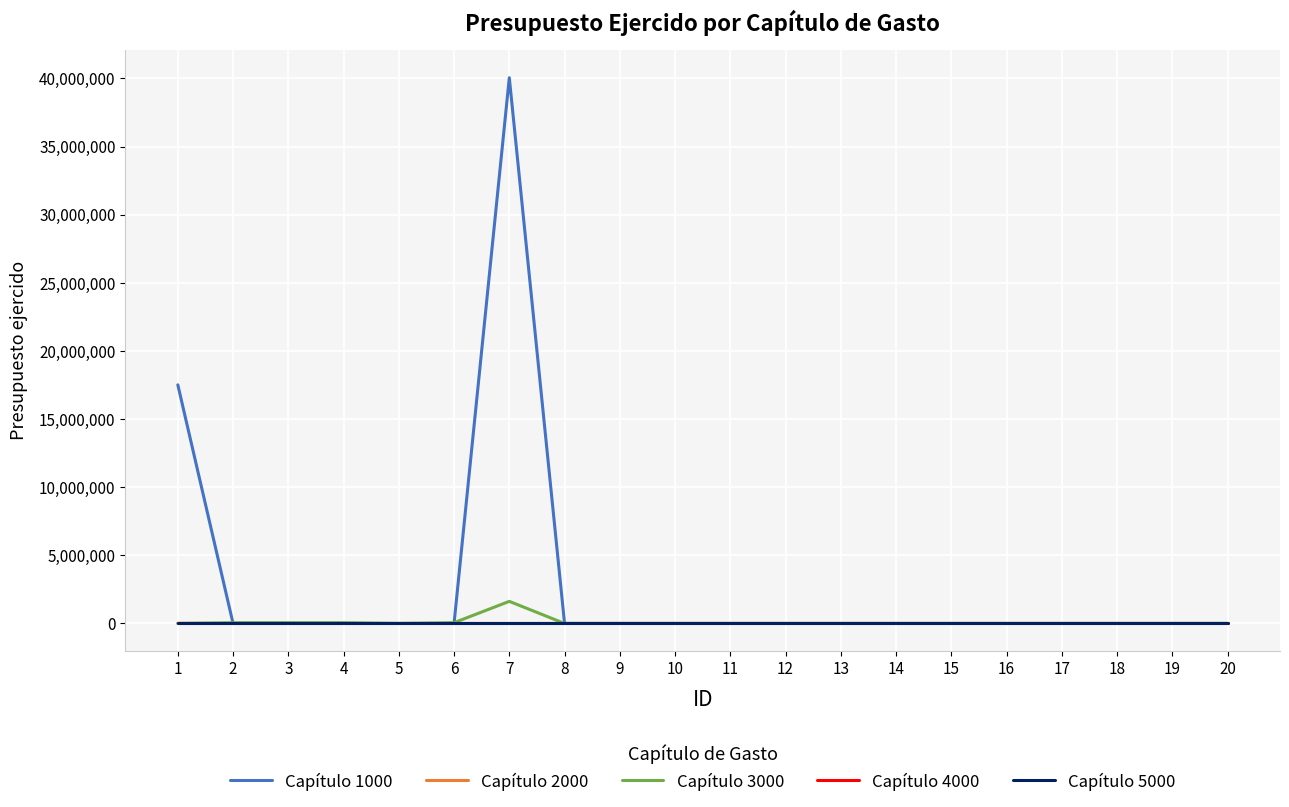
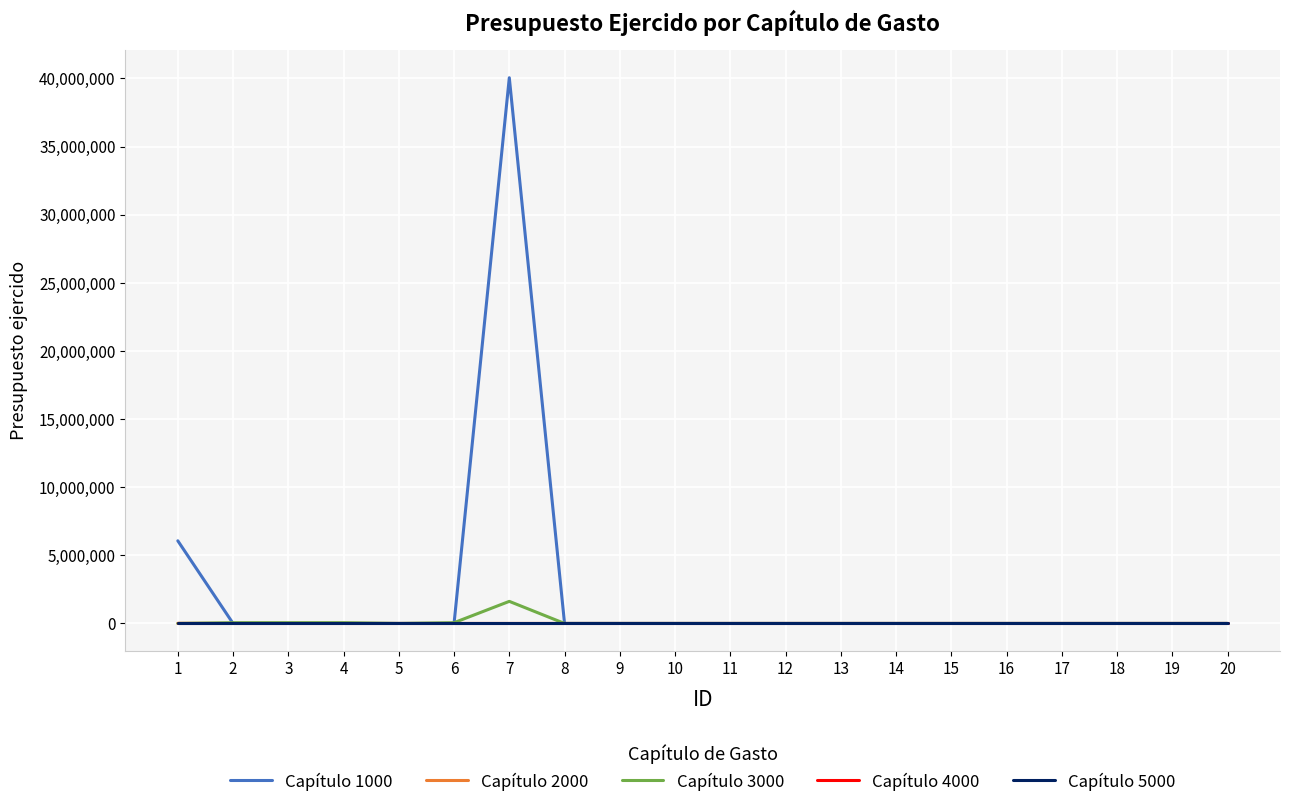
  {
    "Capítulo 1000": {
-     "1": "17,500,000",
+     "1": "6,100,000",
      "7": "40,100,000"
    },
    "Capítulo 5000": {
      "7": "0"
    },
    "Capítulo 3000": {
      "7": "1,600,000"
    }
  }
